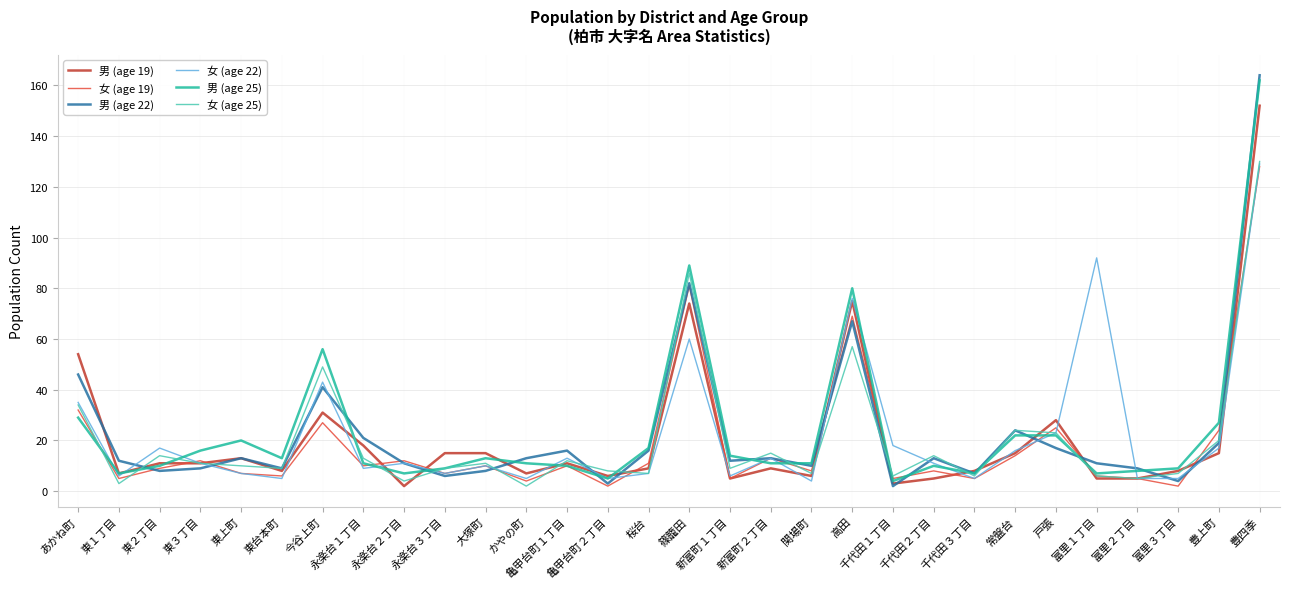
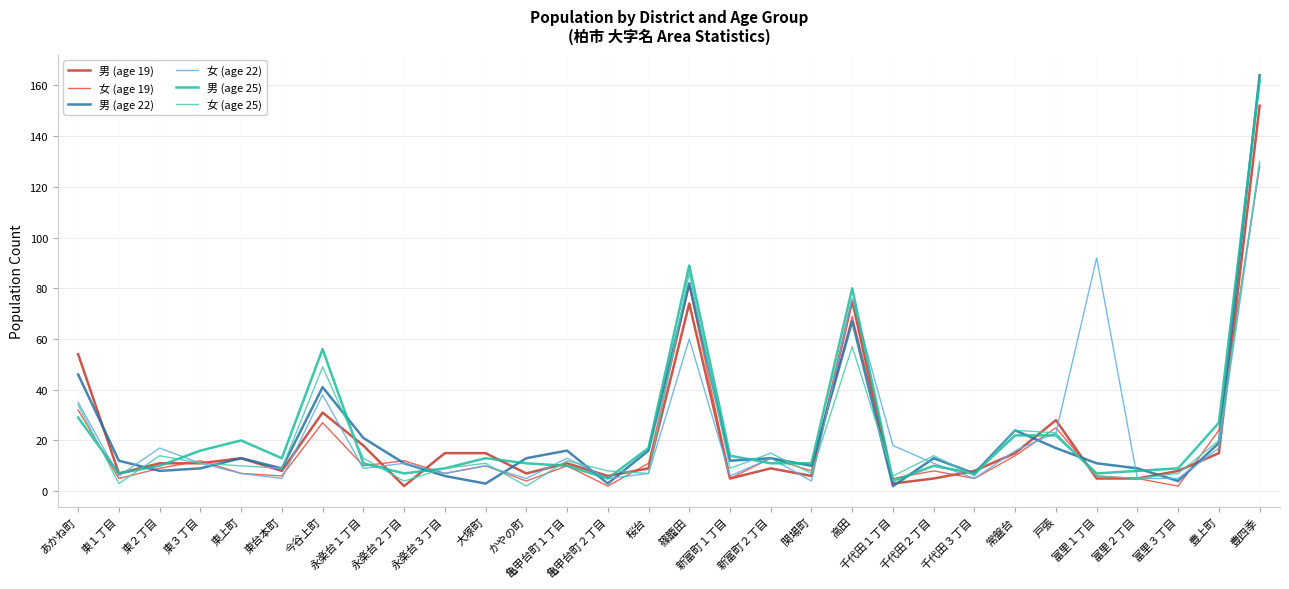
  {
    "男 (age 22)": {
      "あかね町": 46,
      "東１丁目": 12,
      "東３丁目": 9,
      "今谷上町": 41,
      "永楽台１丁目": 21,
      "永楽台３丁目": 6,
-     "大塚町": 8,
+     "大塚町": 3,
      "かやの町": 13,
      "亀甲台町１丁目": 16,
      "篠籠田": 82,
      "新富町１丁目": 12,
      "高田": 67,
      "戸張": 17,
      "富里１丁目": 11,
      "豊四季": 164
    },
    "女 (age 22)": {
      "あかね町": 35,
      "東２丁目": 17,
-     "今谷上町": 43,
+     "今谷上町": 38,
      "永楽台１丁目": 9,
      "亀甲台町１丁目": 13,
      "篠籠田": 60,
      "関場町": 4,
      "高田": 76,
      "千代田１丁目": 18,
      "富里１丁目": 92,
      "豊上町": 17
    }
  }
